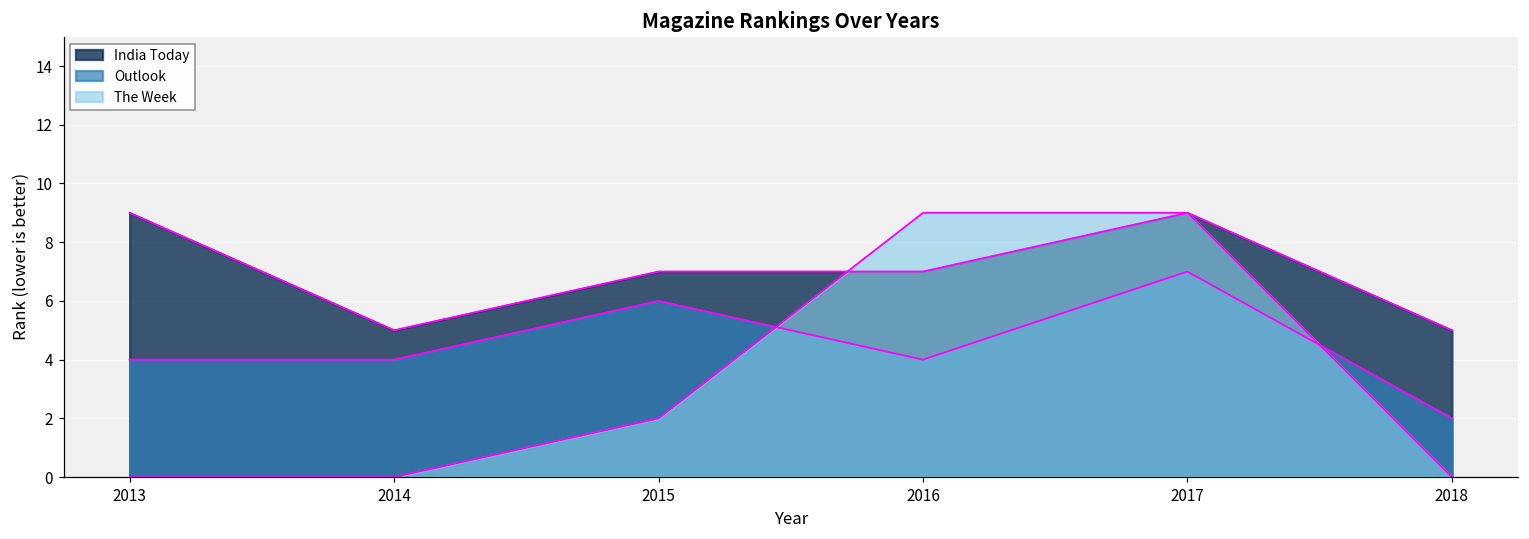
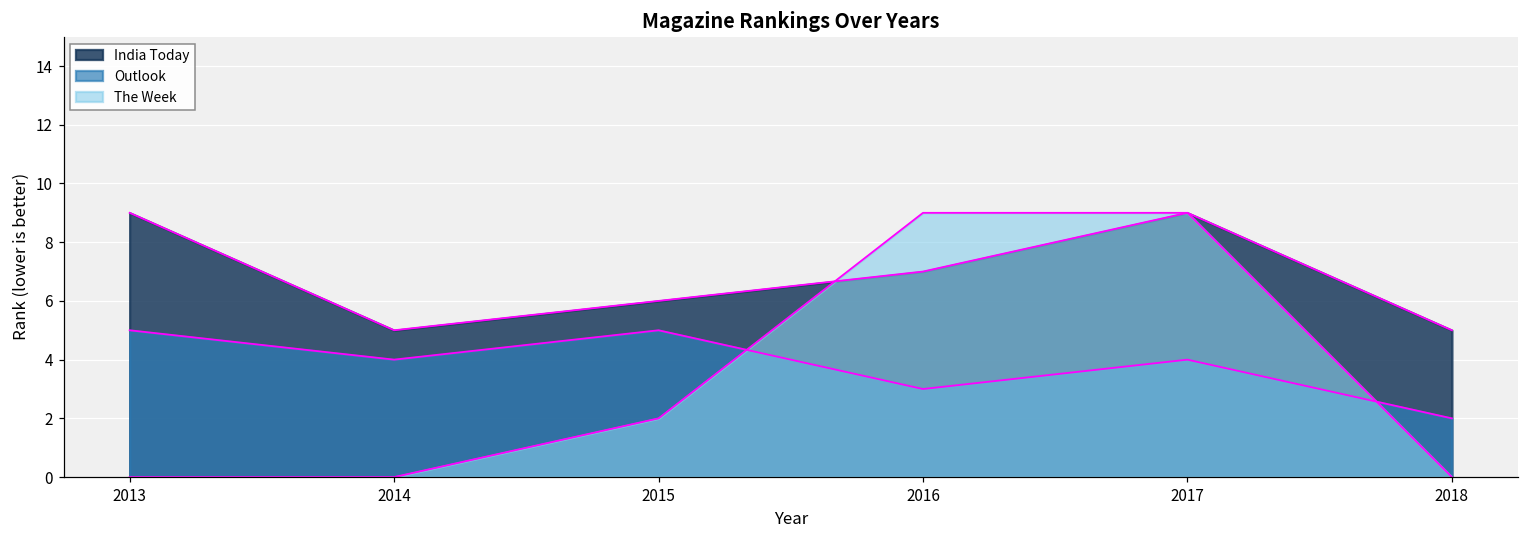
  {
    "India Today": {
      "2013": 9,
      "2014": 5,
-     "2015": 7,
+     "2015": 6,
      "2016": 7,
      "2018": 5
    },
    "Outlook": {
-     "2013": 4,
+     "2013": 5,
      "2014": 4,
-     "2015": 6,
-     "2016": 4,
-     "2017": 7,
+     "2015": 5,
+     "2016": 3,
+     "2017": 4,
      "2018": 2
    },
    "The Week": {
      "2013": 0,
      "2014": 0,
      "2015": 2,
      "2016": 9,
      "2018": 0
    }
  }
